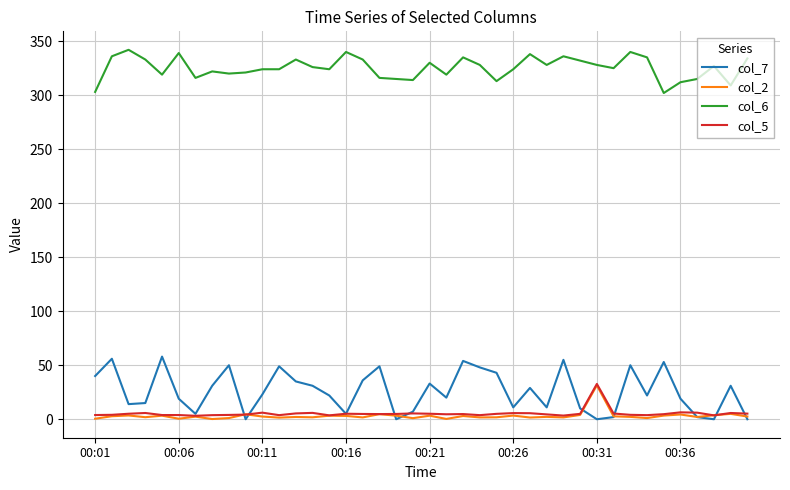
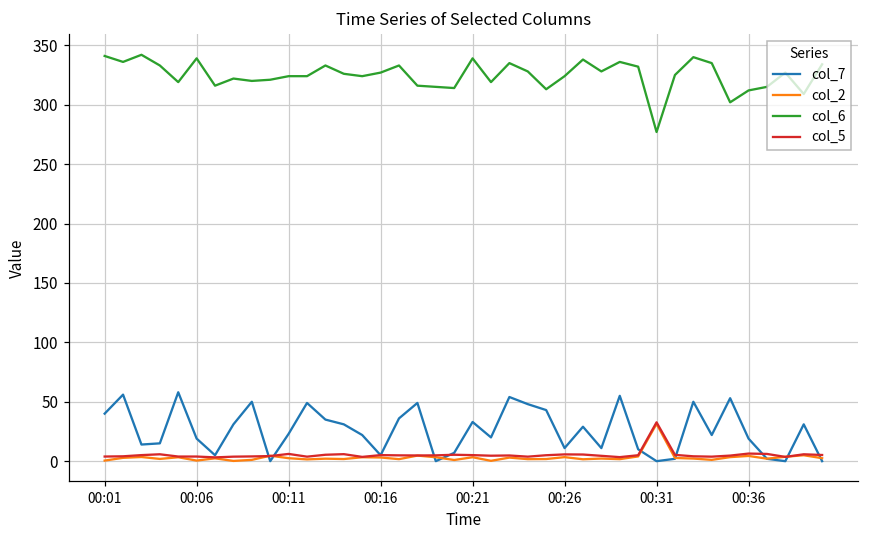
  {
    "col_7": {
      "00:01": 40,
      "00:06": 19,
      "00:11": 23,
      "00:21": 33,
      "00:26": 11,
      "00:31": 0,
      "00:36": 19
    },
    "col_2": {
      "00:01": 1,
      "00:06": 1,
      "00:11": 3
    },
    "col_6": {
-     "00:01": 303,
+     "00:01": 341,
      "00:06": 339,
      "00:11": 324,
-     "00:16": 340,
-     "00:21": 330,
+     "00:16": 327,
+     "00:21": 339,
      "00:26": 324,
-     "00:31": 328,
+     "00:31": 277,
      "00:36": 312
    },
    "col_5": {
      "00:01": 4,
      "00:06": 4,
      "00:11": 6
    }
  }
